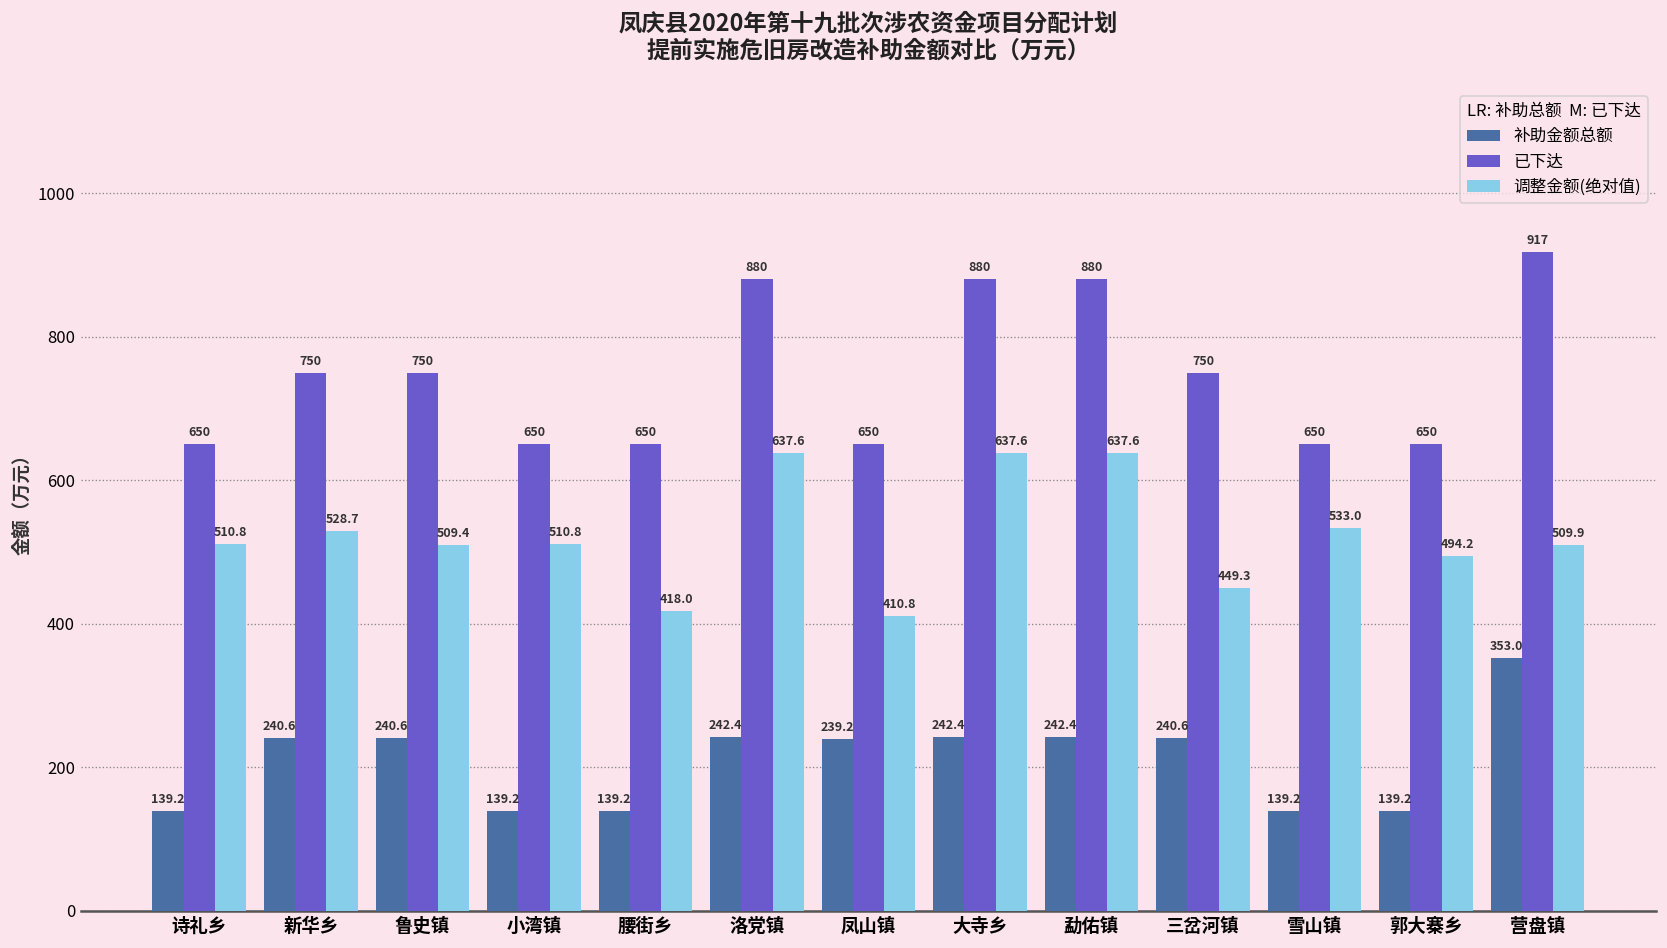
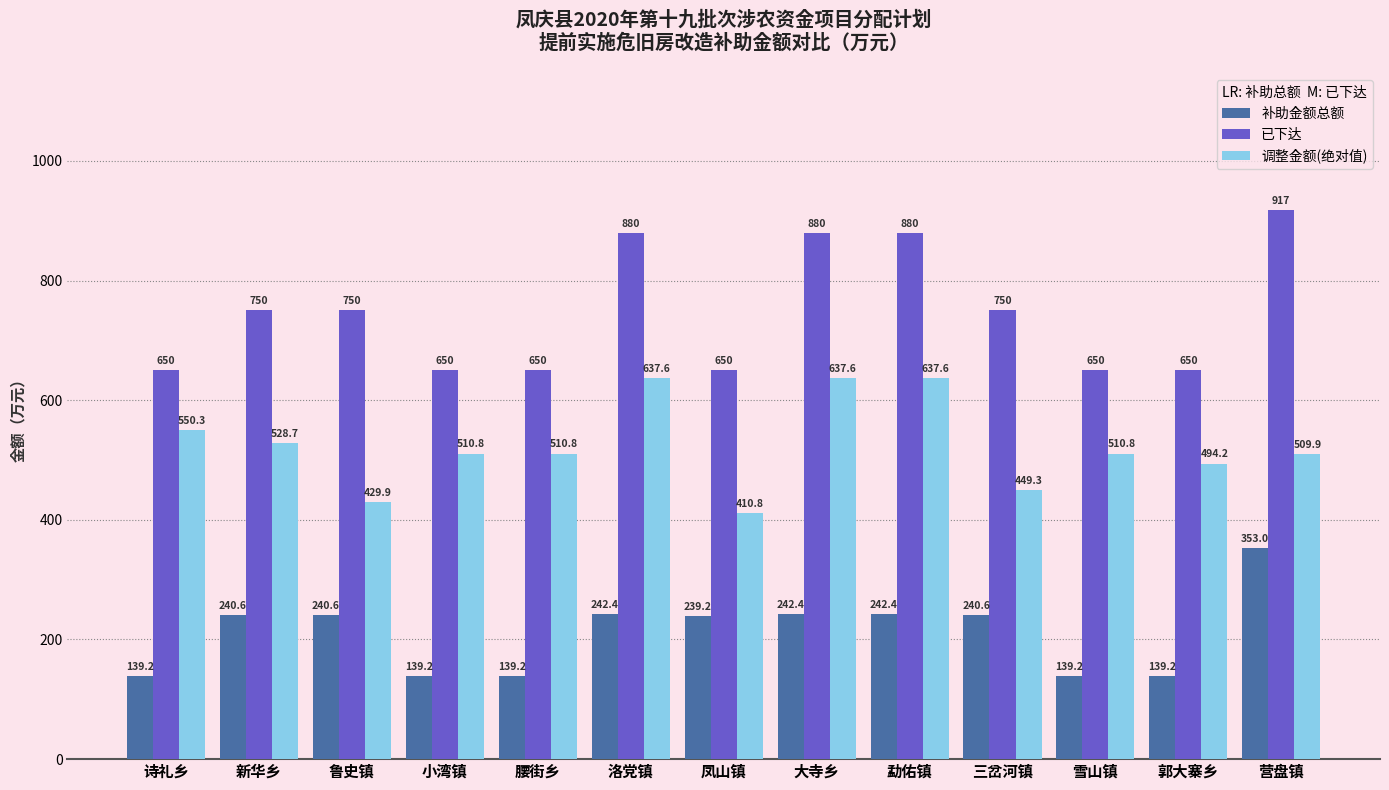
  {
    "调整金额(绝对值)": {
-     "诗礼乡": 510.8,
+     "诗礼乡": 550.3,
      "新华乡": 528.7,
-     "鲁史镇": 509.4,
+     "鲁史镇": 429.9,
      "小湾镇": 510.8,
-     "腰街乡": 418.0,
+     "腰街乡": 510.8,
      "洛党镇": 637.6,
      "凤山镇": 410.8,
      "大寺乡": 637.6,
      "勐佑镇": 637.6,
      "三岔河镇": 449.3,
-     "雪山镇": 533.0,
+     "雪山镇": 510.8,
      "郭大寨乡": 494.2,
      "营盘镇": 509.9
    }
  }
